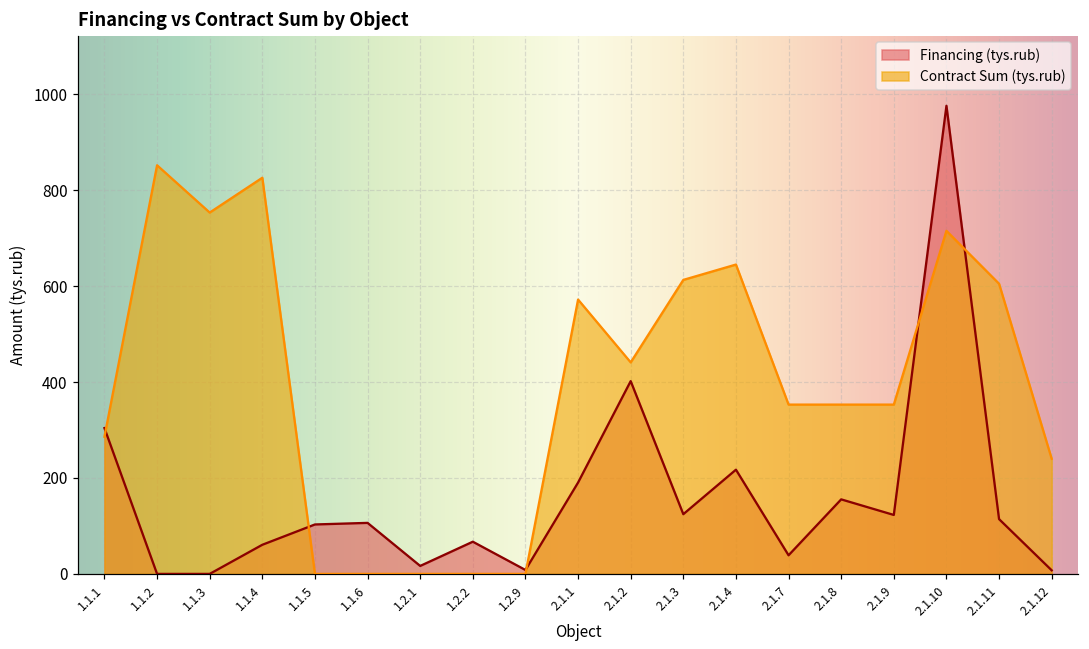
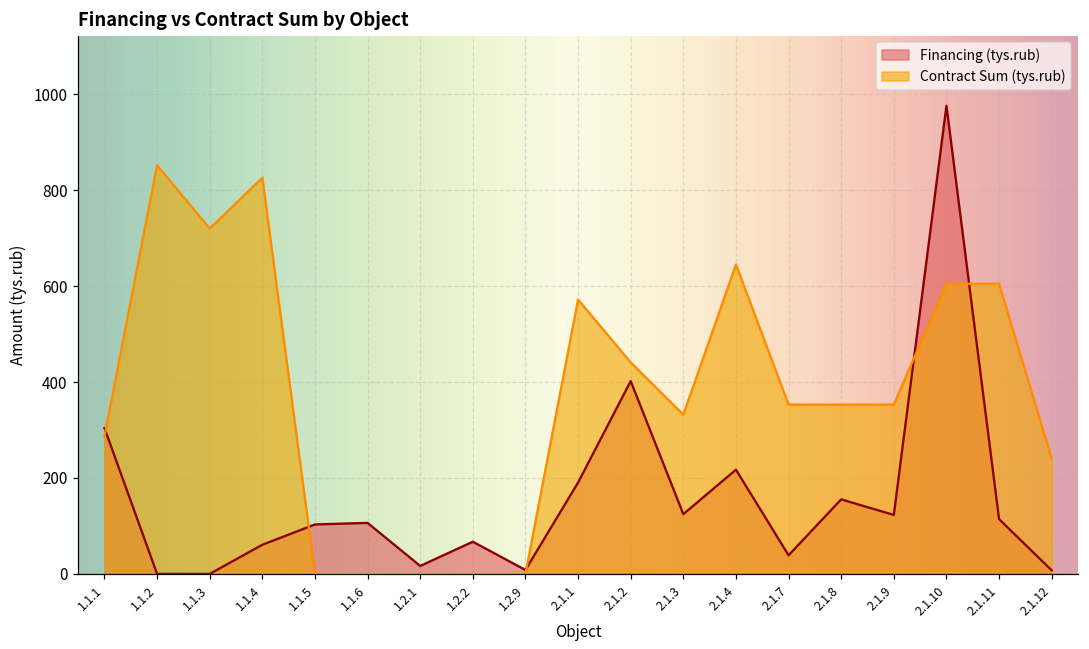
  {
    "Financing (tys.rub)": {
      "1.1.1": 300,
      "1.1.2": 0,
      "1.1.3": 0,
      "1.1.4": 60,
      "1.1.5": 100,
      "1.1.6": 110,
      "1.2.1": 20,
      "1.2.2": 70,
      "1.2.9": 10,
      "2.1.1": 190,
      "2.1.2": 400,
      "2.1.3": 120,
      "2.1.4": 220,
      "2.1.7": 40,
      "2.1.8": 160,
      "2.1.9": 120,
      "2.1.10": 980,
      "2.1.11": 110,
      "2.1.12": 10
    },
    "Contract Sum (tys.rub)": {
      "1.1.1": 290,
      "1.1.2": 850,
-     "1.1.3": 750,
+     "1.1.3": 720,
      "1.1.4": 830,
      "1.1.5": 0,
      "1.1.6": 0,
      "1.2.1": 0,
      "1.2.2": 0,
      "1.2.9": 0,
      "2.1.1": 570,
      "2.1.2": 440,
-     "2.1.3": 610,
+     "2.1.3": 330,
      "2.1.4": 650,
      "2.1.7": 350,
      "2.1.8": 350,
      "2.1.9": 350,
-     "2.1.10": 720,
+     "2.1.10": 610,
      "2.1.11": 610,
      "2.1.12": 240
    }
  }
